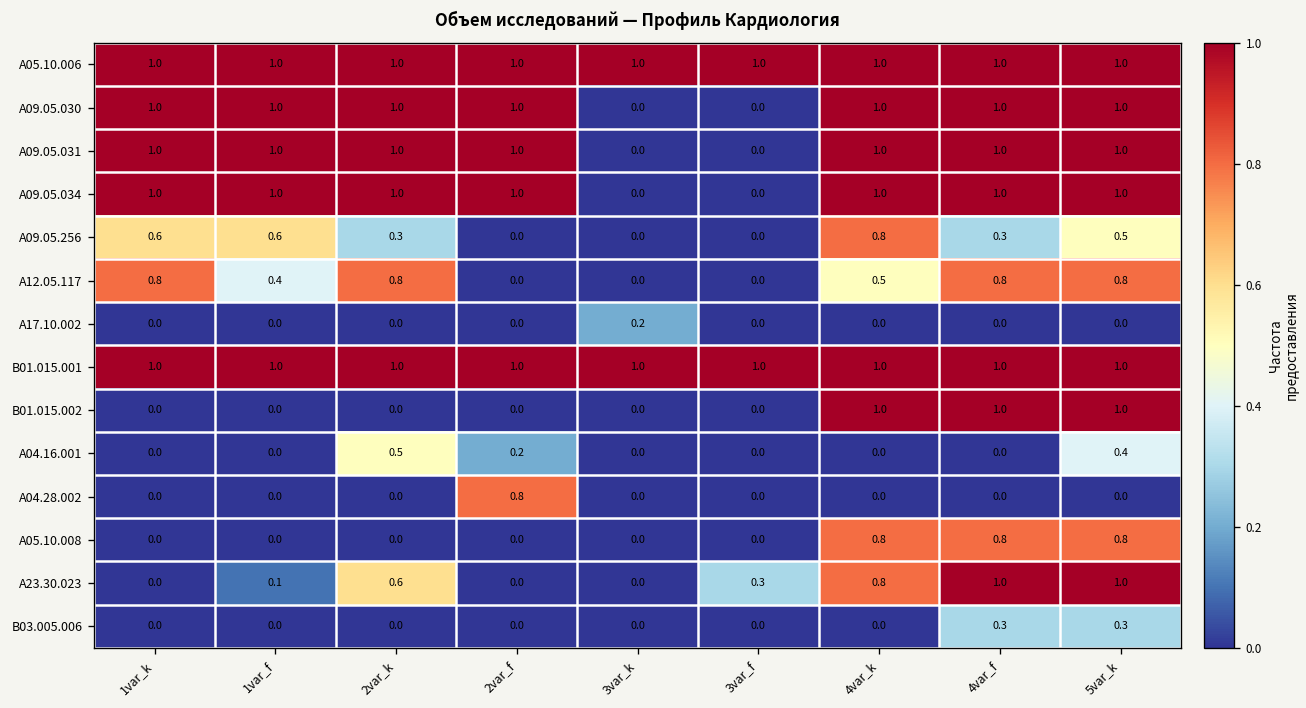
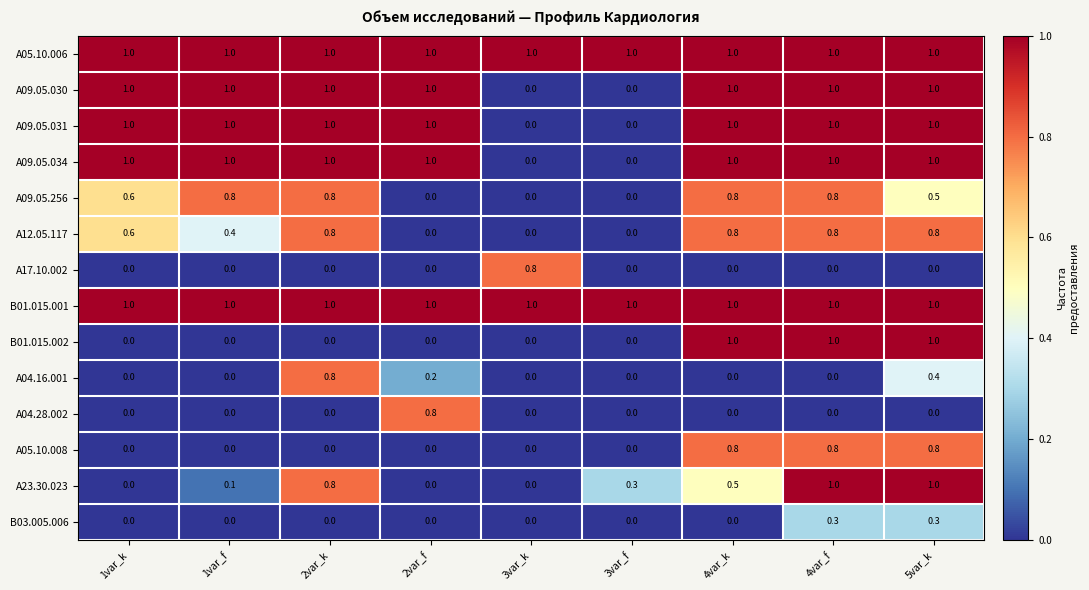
  {
    "A05.10.006": {
      "1var_k": 1.0,
      "1var_f": 1.0,
      "2var_k": 1.0,
      "2var_f": 1.0,
      "3var_k": 1.0,
      "3var_f": 1.0,
      "4var_k": 1.0,
      "4var_f": 1.0,
      "5var_k": 1.0
    },
    "A09.05.030": {
      "1var_k": 1.0,
      "1var_f": 1.0,
      "2var_k": 1.0,
      "2var_f": 1.0,
      "3var_k": 0.0,
      "3var_f": 0.0,
      "4var_k": 1.0,
      "4var_f": 1.0,
      "5var_k": 1.0
    },
    "A09.05.031": {
      "1var_k": 1.0,
      "1var_f": 1.0,
      "2var_k": 1.0,
      "2var_f": 1.0,
      "3var_k": 0.0,
      "3var_f": 0.0,
      "4var_k": 1.0,
      "4var_f": 1.0,
      "5var_k": 1.0
    },
    "A09.05.034": {
      "1var_k": 1.0,
      "1var_f": 1.0,
      "2var_k": 1.0,
      "2var_f": 1.0,
      "3var_k": 0.0,
      "3var_f": 0.0,
      "4var_k": 1.0,
      "4var_f": 1.0,
      "5var_k": 1.0
    },
    "A09.05.256": {
      "1var_k": 0.6,
-     "1var_f": 0.6,
-     "2var_k": 0.3,
+     "1var_f": 0.8,
+     "2var_k": 0.8,
      "2var_f": 0.0,
      "3var_k": 0.0,
      "3var_f": 0.0,
      "4var_k": 0.8,
-     "4var_f": 0.3,
+     "4var_f": 0.8,
      "5var_k": 0.5
    },
    "A12.05.117": {
-     "1var_k": 0.8,
+     "1var_k": 0.6,
      "1var_f": 0.4,
      "2var_k": 0.8,
      "2var_f": 0.0,
      "3var_k": 0.0,
      "3var_f": 0.0,
-     "4var_k": 0.5,
+     "4var_k": 0.8,
      "4var_f": 0.8,
      "5var_k": 0.8
    },
    "A17.10.002": {
      "1var_k": 0.0,
      "1var_f": 0.0,
      "2var_k": 0.0,
      "2var_f": 0.0,
-     "3var_k": 0.2,
+     "3var_k": 0.8,
      "3var_f": 0.0,
      "4var_k": 0.0,
      "4var_f": 0.0,
      "5var_k": 0.0
    },
    "B01.015.001": {
      "1var_k": 1.0,
      "1var_f": 1.0,
      "2var_k": 1.0,
      "2var_f": 1.0,
      "3var_k": 1.0,
      "3var_f": 1.0,
      "4var_k": 1.0,
      "4var_f": 1.0,
      "5var_k": 1.0
    },
    "B01.015.002": {
      "1var_k": 0.0,
      "1var_f": 0.0,
      "2var_k": 0.0,
      "2var_f": 0.0,
      "3var_k": 0.0,
      "3var_f": 0.0,
      "4var_k": 1.0,
      "4var_f": 1.0,
      "5var_k": 1.0
    },
    "A04.16.001": {
      "1var_k": 0.0,
      "1var_f": 0.0,
-     "2var_k": 0.5,
+     "2var_k": 0.8,
      "2var_f": 0.2,
      "3var_k": 0.0,
      "3var_f": 0.0,
      "4var_k": 0.0,
      "4var_f": 0.0,
      "5var_k": 0.4
    },
    "A04.28.002": {
      "1var_k": 0.0,
      "1var_f": 0.0,
      "2var_k": 0.0,
      "2var_f": 0.8,
      "3var_k": 0.0,
      "3var_f": 0.0,
      "4var_k": 0.0,
      "4var_f": 0.0,
      "5var_k": 0.0
    },
    "A05.10.008": {
      "1var_k": 0.0,
      "1var_f": 0.0,
      "2var_k": 0.0,
      "2var_f": 0.0,
      "3var_k": 0.0,
      "3var_f": 0.0,
      "4var_k": 0.8,
      "4var_f": 0.8,
      "5var_k": 0.8
    },
    "A23.30.023": {
      "1var_k": 0.0,
      "1var_f": 0.1,
-     "2var_k": 0.6,
+     "2var_k": 0.8,
      "2var_f": 0.0,
      "3var_k": 0.0,
      "3var_f": 0.3,
-     "4var_k": 0.8,
+     "4var_k": 0.5,
      "4var_f": 1.0,
      "5var_k": 1.0
    },
    "B03.005.006": {
      "1var_k": 0.0,
      "1var_f": 0.0,
      "2var_k": 0.0,
      "2var_f": 0.0,
      "3var_k": 0.0,
      "3var_f": 0.0,
      "4var_k": 0.0,
      "4var_f": 0.3,
      "5var_k": 0.3
    }
  }
